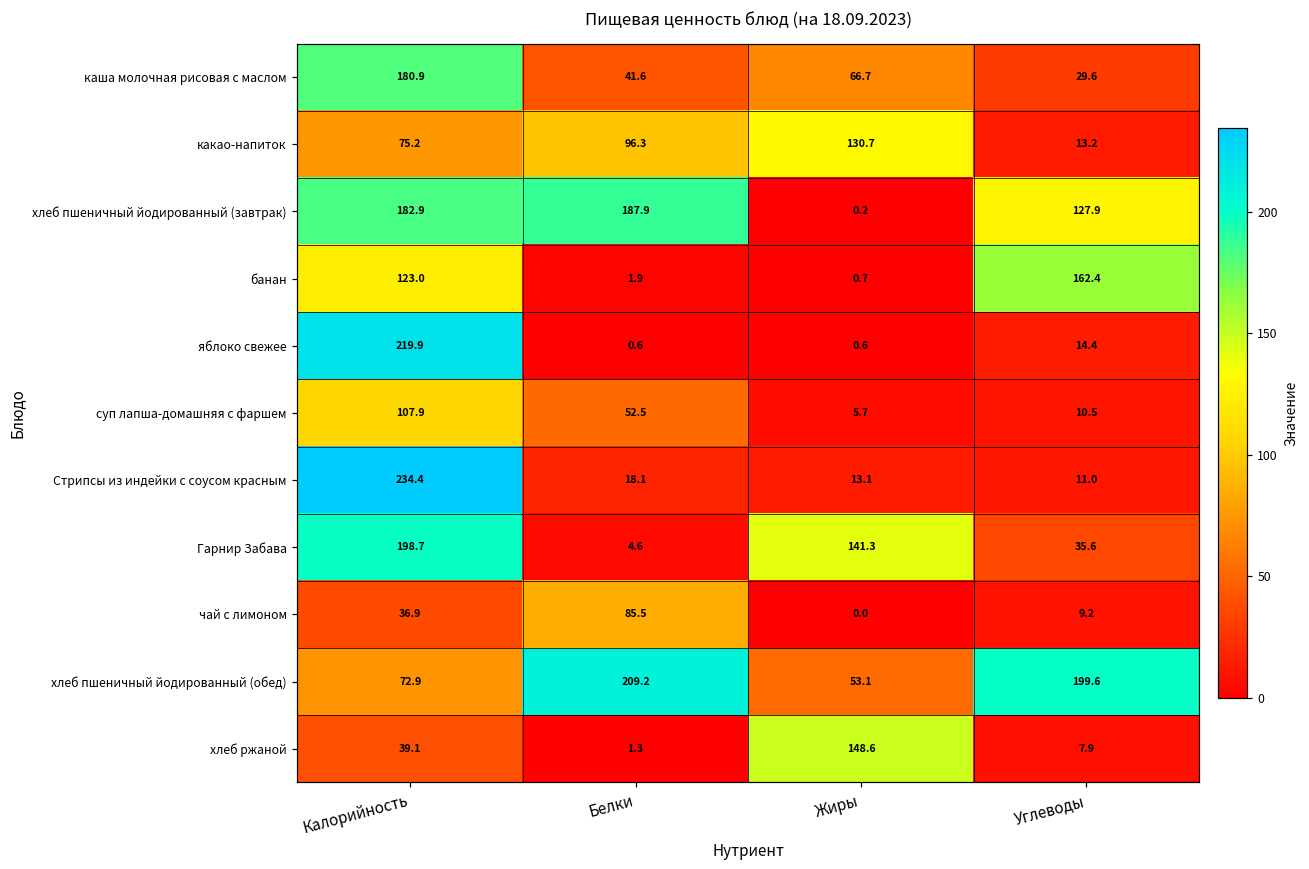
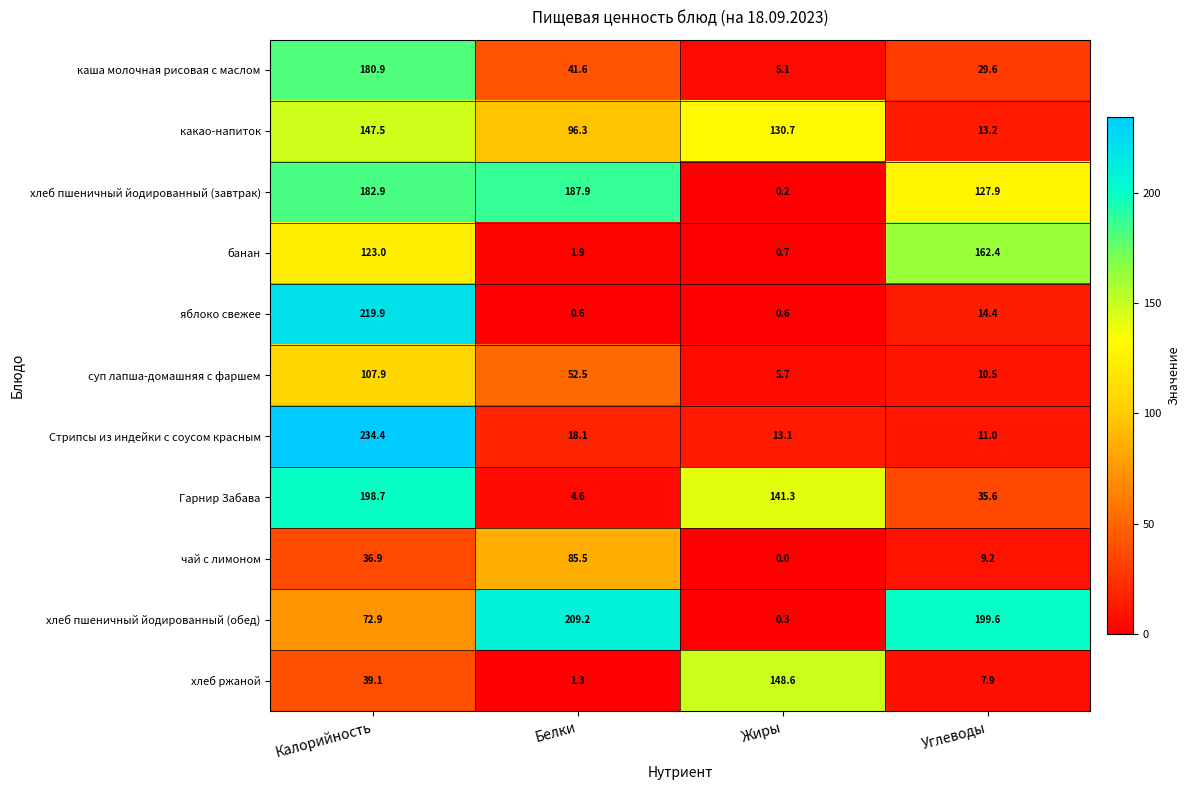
  {
    "каша молочная рисовая с маслом": {
      "Калорийность": 180.9,
      "Белки": 41.6,
-     "Жиры": 66.7,
+     "Жиры": 5.1,
      "Углеводы": 29.6
    },
    "какао-напиток": {
-     "Калорийность": 75.2,
+     "Калорийность": 147.5,
      "Белки": 96.3,
      "Жиры": 130.7,
      "Углеводы": 13.2
    },
    "хлеб пшеничный йодированный (завтрак)": {
      "Калорийность": 182.9,
      "Белки": 187.9,
      "Жиры": 0.2,
      "Углеводы": 127.9
    },
    "банан": {
      "Калорийность": 123.0,
      "Белки": 1.9,
      "Жиры": 0.7,
      "Углеводы": 162.4
    },
    "яблоко свежее": {
      "Калорийность": 219.9,
      "Белки": 0.6,
      "Жиры": 0.6,
      "Углеводы": 14.4
    },
    "суп лапша-домашняя с фаршем": {
      "Калорийность": 107.9,
      "Белки": 52.5,
      "Жиры": 5.7,
      "Углеводы": 10.5
    },
    "Стрипсы из индейки с соусом красным": {
      "Калорийность": 234.4,
      "Белки": 18.1,
      "Жиры": 13.1,
      "Углеводы": 11.0
    },
    "Гарнир Забава": {
      "Калорийность": 198.7,
      "Белки": 4.6,
      "Жиры": 141.3,
      "Углеводы": 35.6
    },
    "чай с лимоном": {
      "Калорийность": 36.9,
      "Белки": 85.5,
      "Жиры": 0.0,
      "Углеводы": 9.2
    },
    "хлеб пшеничный йодированный (обед)": {
      "Калорийность": 72.9,
      "Белки": 209.2,
-     "Жиры": 53.1,
+     "Жиры": 0.3,
      "Углеводы": 199.6
    },
    "хлеб ржаной": {
      "Калорийность": 39.1,
      "Белки": 1.3,
      "Жиры": 148.6,
      "Углеводы": 7.9
    }
  }
